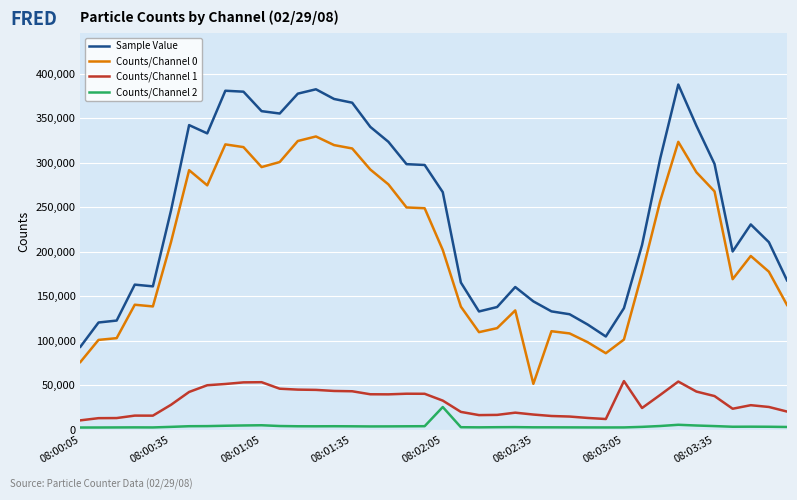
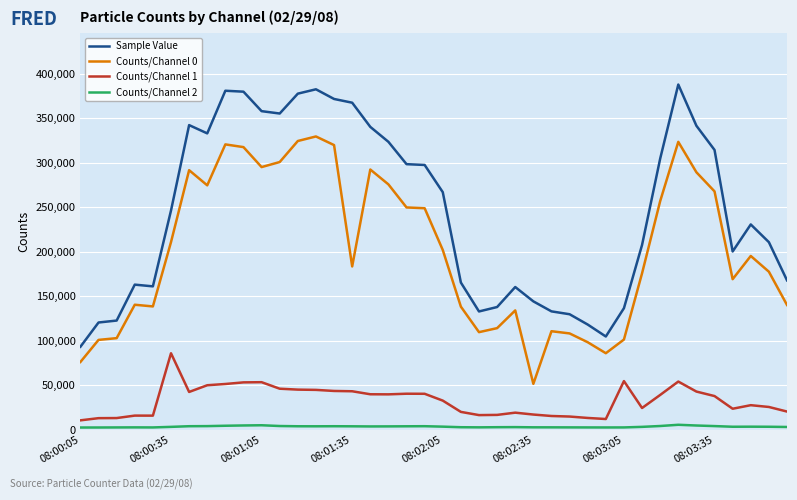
  {
    "Sample Value": {
      "08:00:05": "90,000",
      "08:00:35": "250,000",
      "08:01:05": "360,000",
      "08:01:35": "370,000",
      "08:02:05": "270,000",
      "08:02:35": "140,000",
      "08:03:05": "140,000",
-     "08:03:35": "300,000"
+     "08:03:35": "310,000"
    },
    "Counts/Channel 0": {
      "08:00:05": "80,000",
      "08:00:35": "210,000",
      "08:01:05": "300,000",
-     "08:01:35": "320,000",
+     "08:01:35": "180,000",
      "08:02:05": "200,000",
      "08:02:35": "50,000",
      "08:03:05": "100,000",
      "08:03:35": "270,000"
    },
    "Counts/Channel 1": {
      "08:00:05": "10,000",
-     "08:00:35": "30,000",
+     "08:00:35": "90,000",
      "08:01:05": "50,000",
      "08:01:35": "40,000",
      "08:02:05": "30,000",
      "08:02:35": "20,000",
      "08:03:05": "50,000",
      "08:03:35": "40,000"
    },
    "Counts/Channel 2": {
      "08:00:05": "0",
      "08:00:35": "0",
      "08:01:05": "10,000",
      "08:01:35": "0",
-     "08:02:05": "30,000",
+     "08:02:05": "0",
      "08:02:35": "0",
      "08:03:05": "0",
      "08:03:35": "0"
    }
  }
